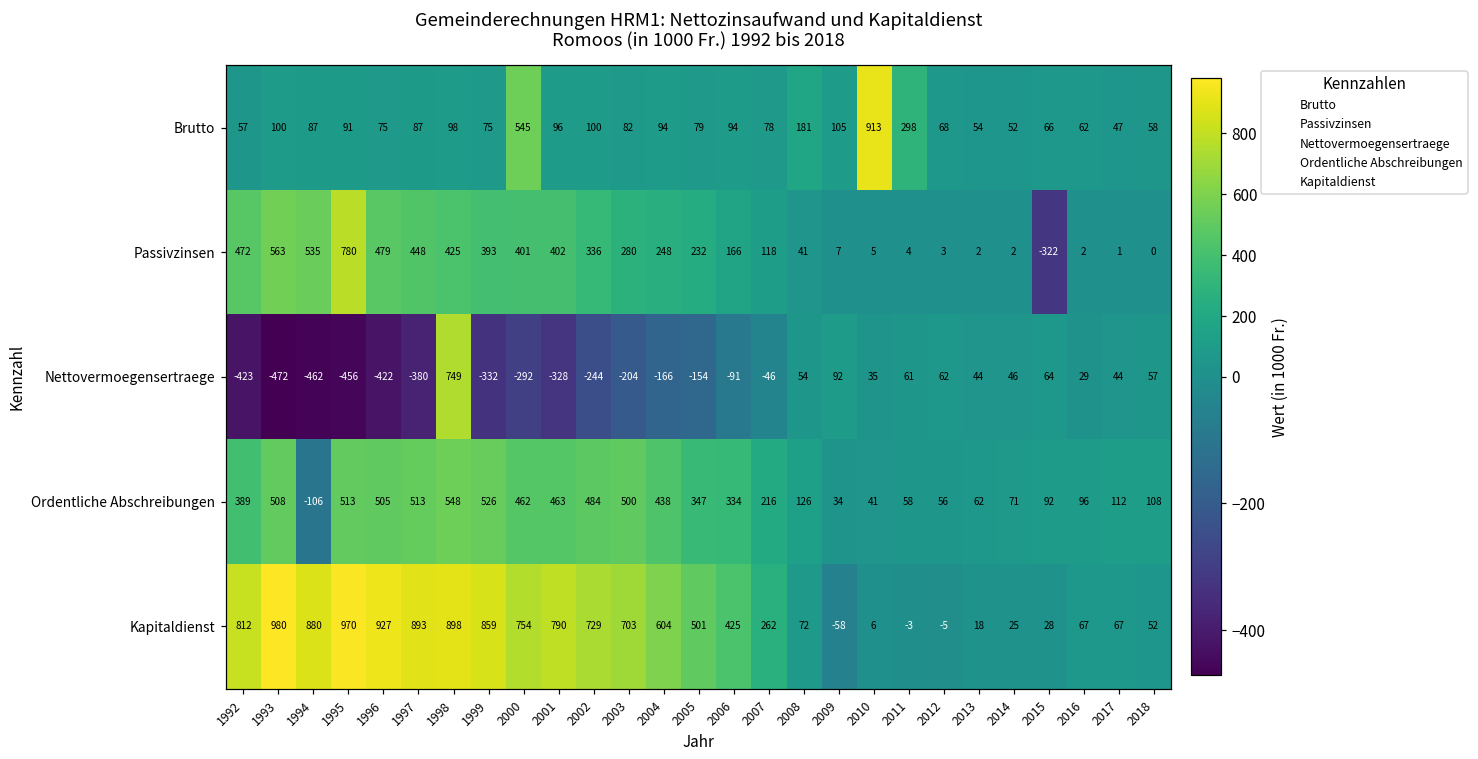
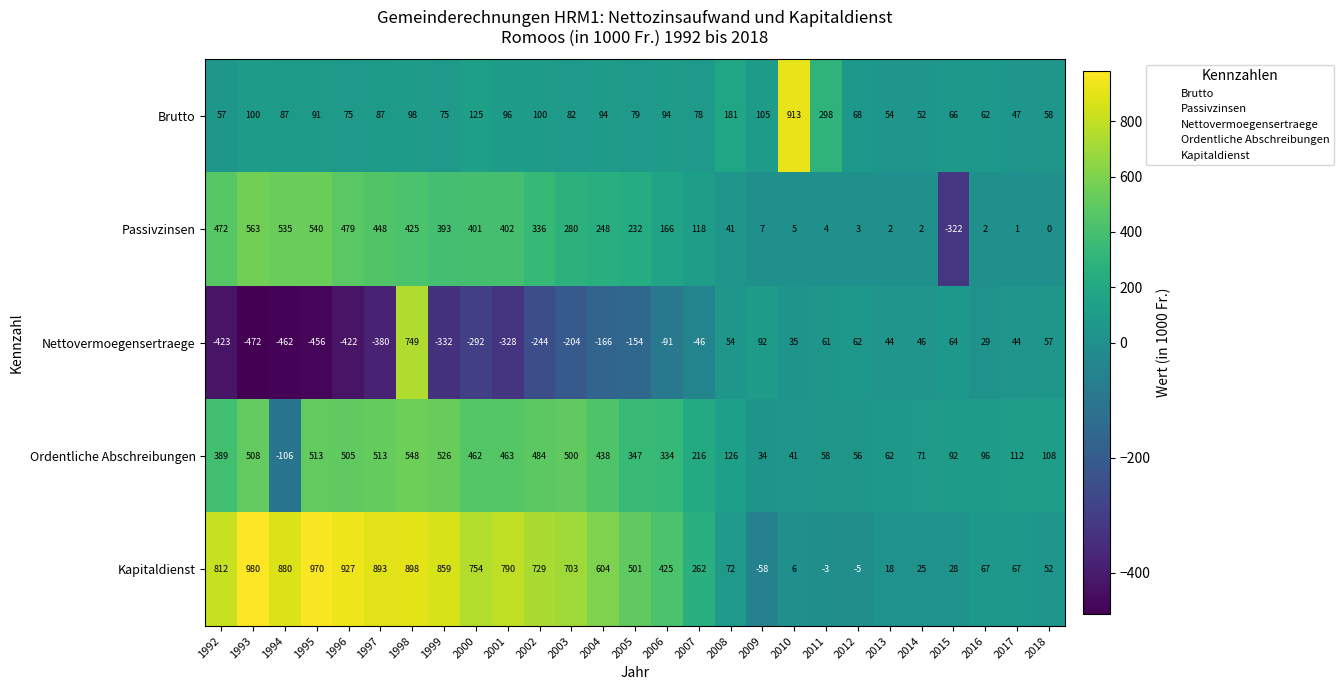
  {
    "Brutto": {
      "1992": 57,
      "1993": 100,
      "1994": 87,
      "1995": 91,
      "1996": 75,
      "1997": 87,
      "1998": 98,
      "1999": 75,
-     "2000": 545,
+     "2000": 125,
      "2001": 96,
      "2002": 100,
      "2003": 82,
      "2004": 94,
      "2005": 79,
      "2006": 94,
      "2007": 78,
      "2008": 181,
      "2009": 105,
      "2010": 913,
      "2011": 298,
      "2012": 68,
      "2013": 54,
      "2014": 52,
      "2015": 66,
      "2016": 62,
      "2017": 47,
      "2018": 58
    },
    "Passivzinsen": {
      "1992": 472,
      "1993": 563,
      "1994": 535,
-     "1995": 780,
+     "1995": 540,
      "1996": 479,
      "1997": 448,
      "1998": 425,
      "1999": 393,
      "2000": 401,
      "2001": 402,
      "2002": 336,
      "2003": 280,
      "2004": 248,
      "2005": 232,
      "2006": 166,
      "2007": 118,
      "2008": 41,
      "2009": 7,
      "2010": 5,
      "2011": 4,
      "2012": 3,
      "2013": 2,
      "2014": 2,
      "2015": -322,
      "2016": 2,
      "2017": 1,
      "2018": 0
    },
    "Nettovermoegensertraege": {
      "1992": -423,
      "1993": -472,
      "1994": -462,
      "1995": -456,
      "1996": -422,
      "1997": -380,
      "1998": 749,
      "1999": -332,
      "2000": -292,
      "2001": -328,
      "2002": -244,
      "2003": -204,
      "2004": -166,
      "2005": -154,
      "2006": -91,
      "2007": -46,
      "2008": 54,
      "2009": 92,
      "2010": 35,
      "2011": 61,
      "2012": 62,
      "2013": 44,
      "2014": 46,
      "2015": 64,
      "2016": 29,
      "2017": 44,
      "2018": 57
    },
    "Ordentliche Abschreibungen": {
      "1992": 389,
      "1993": 508,
      "1994": -106,
      "1995": 513,
      "1996": 505,
      "1997": 513,
      "1998": 548,
      "1999": 526,
      "2000": 462,
      "2001": 463,
      "2002": 484,
      "2003": 500,
      "2004": 438,
      "2005": 347,
      "2006": 334,
      "2007": 216,
      "2008": 126,
      "2009": 34,
      "2010": 41,
      "2011": 58,
      "2012": 56,
      "2013": 62,
      "2014": 71,
      "2015": 92,
      "2016": 96,
      "2017": 112,
      "2018": 108
    },
    "Kapitaldienst": {
      "1992": 812,
      "1993": 980,
      "1994": 880,
      "1995": 970,
      "1996": 927,
      "1997": 893,
      "1998": 898,
      "1999": 859,
      "2000": 754,
      "2001": 790,
      "2002": 729,
      "2003": 703,
      "2004": 604,
      "2005": 501,
      "2006": 425,
      "2007": 262,
      "2008": 72,
      "2009": -58,
      "2010": 6,
      "2011": -3,
      "2012": -5,
      "2013": 18,
      "2014": 25,
      "2015": 28,
      "2016": 67,
      "2017": 67,
      "2018": 52
    }
  }
